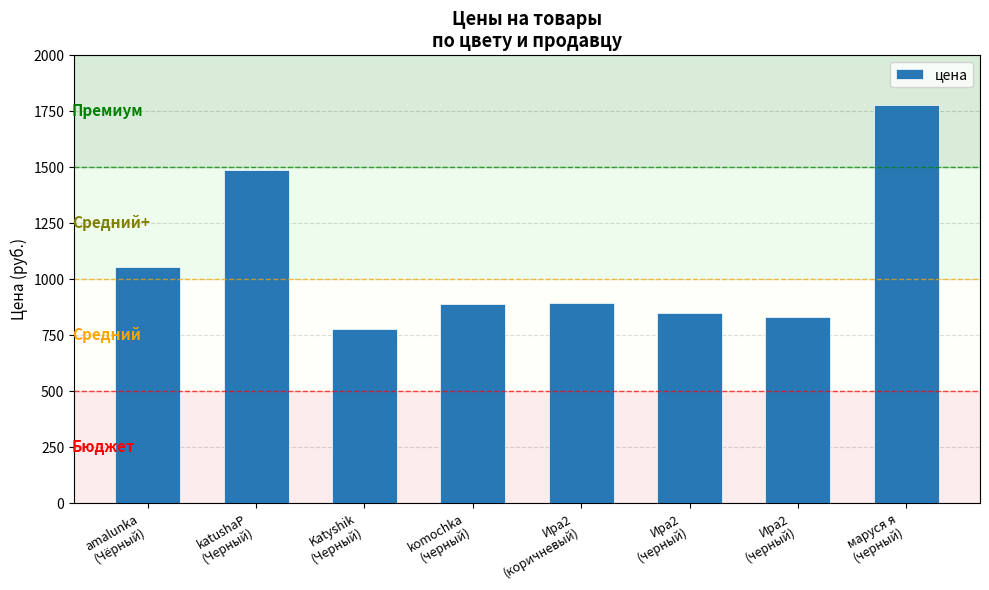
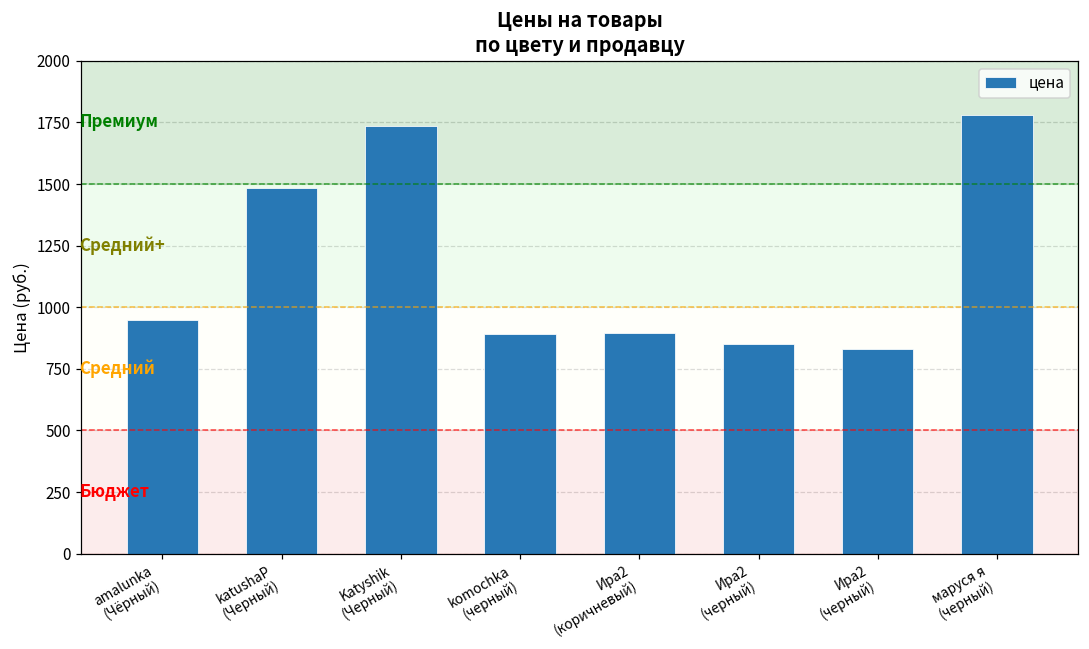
  {
-   "amalunka (Чёрный)": 1060,
+   "amalunka (Чёрный)": 950,
    "katushaP (Черный)": 1490,
-   "Katyshik (Черный)": 780,
+   "Katyshik (Черный)": 1740,
    "komochka (черный)": 890,
    "Ира2 (коричневый)": 900,
    "маруся я (черный)": 1780
  }
